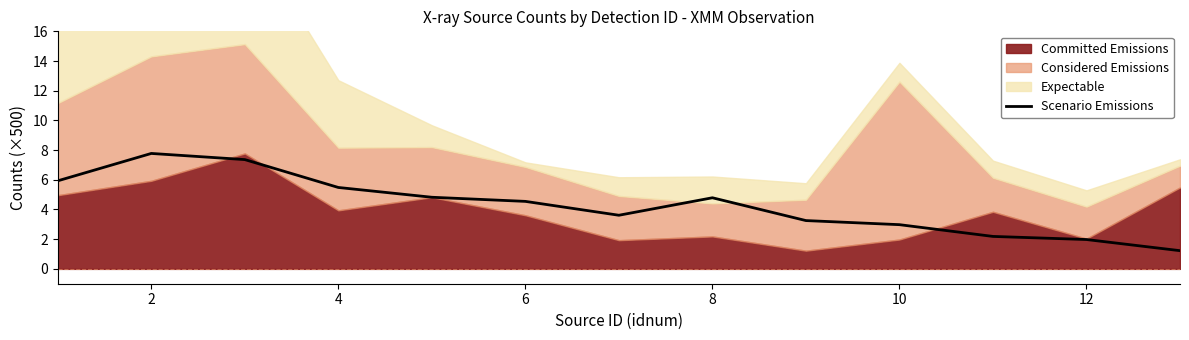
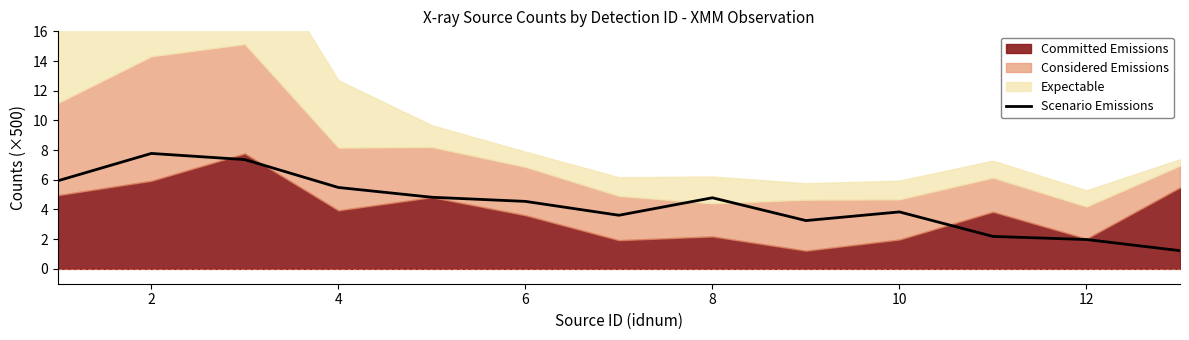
  {
    "Scenario Emissions": {
      "2": 7.8,
      "4": 5.5,
      "6": 4.5,
      "8": 4.8,
-     "10": 3.0
+     "10": 3.8
    },
    "Committed Emissions": {
      "2": 5.9,
      "4": 3.9,
      "6": 3.6,
      "8": 2.2,
      "10": 2.0
    },
    "Considered Emissions": {
      "2": 8.4,
      "4": 4.2,
      "6": 3.3,
      "8": 2.2,
-     "10": 10.6,
+     "10": 2.7,
      "12": 2.2
    },
    "Expectable": {
      "4": 4.5,
-     "6": 0.3,
+     "6": 1.0,
      "8": 1.8,
      "10": 1.3,
      "12": 1.1
    }
  }
